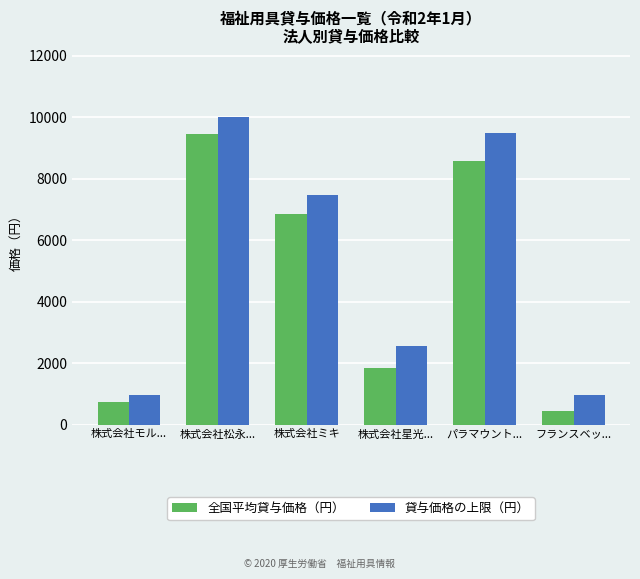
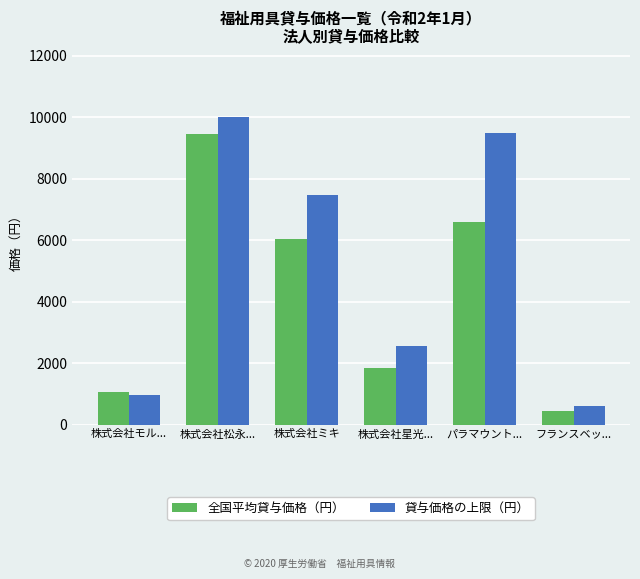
  {
    "全国平均貸与価格（円）": {
-     "株式会社モル...": 700,
+     "株式会社モル...": 1100,
      "株式会社松永...": 9400,
-     "株式会社ミキ": 6900,
+     "株式会社ミキ": 6000,
      "株式会社星光...": 1800,
-     "パラマウント...": 8600,
+     "パラマウント...": 6600,
      "フランスベッ...": 400
    },
    "貸与価格の上限（円）": {
      "株式会社モル...": 1000,
      "株式会社松永...": 10000,
      "株式会社ミキ": 7500,
      "株式会社星光...": 2600,
      "パラマウント...": 9500,
-     "フランスベッ...": 1000
+     "フランスベッ...": 600
    }
  }
